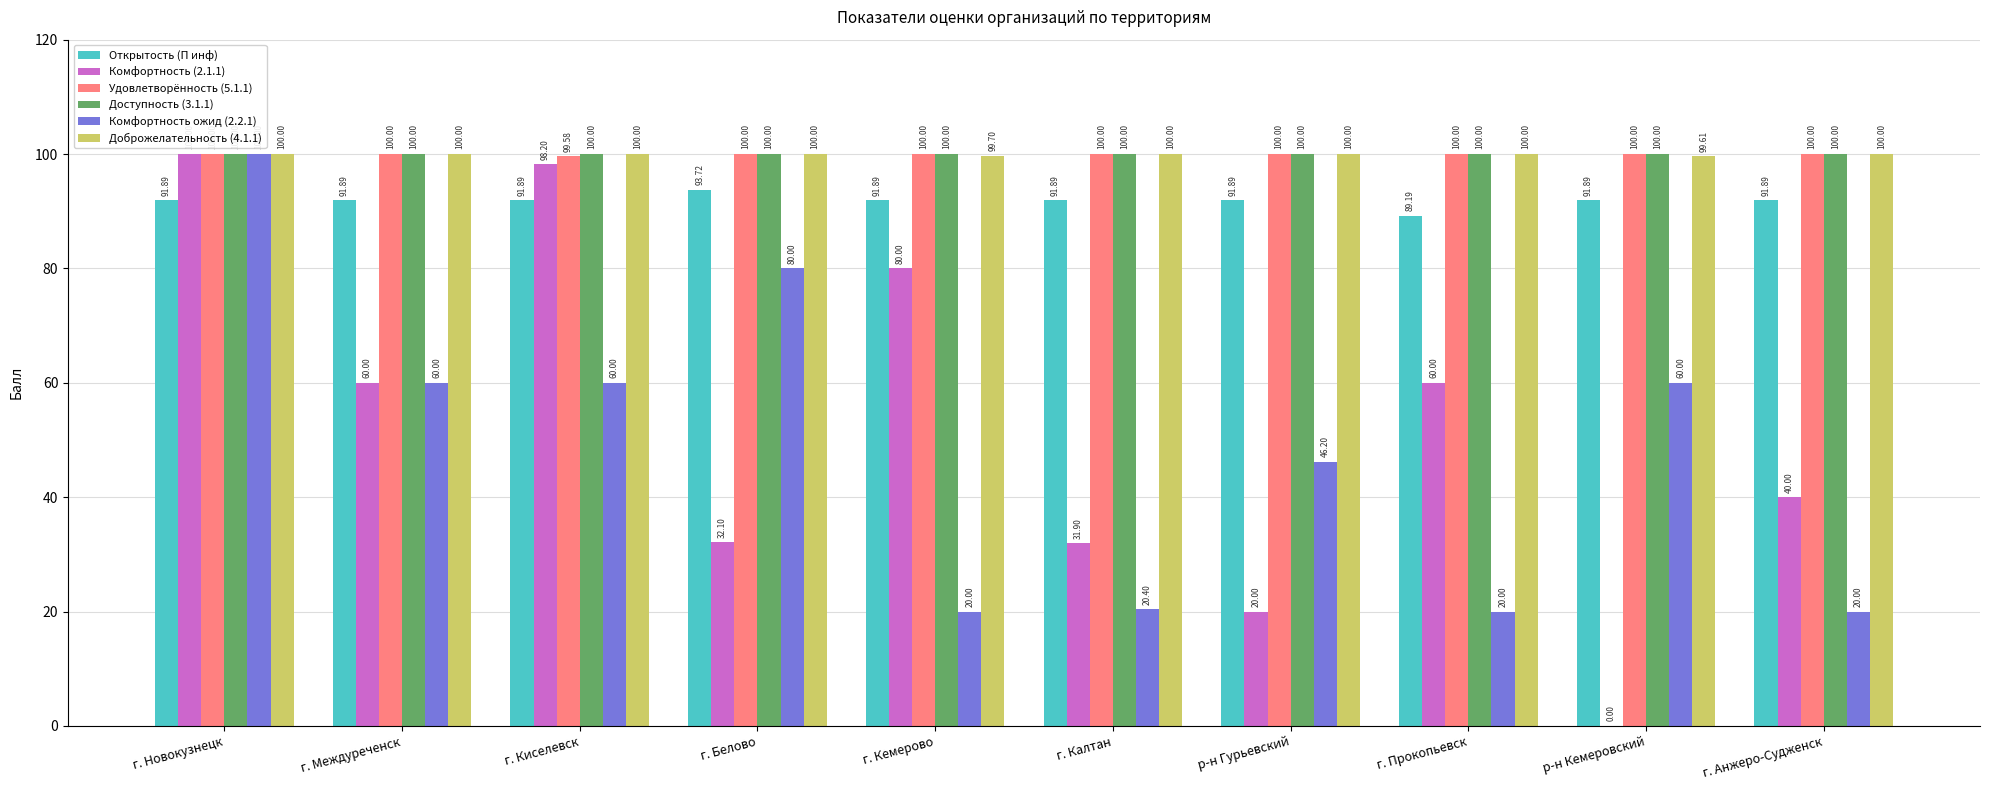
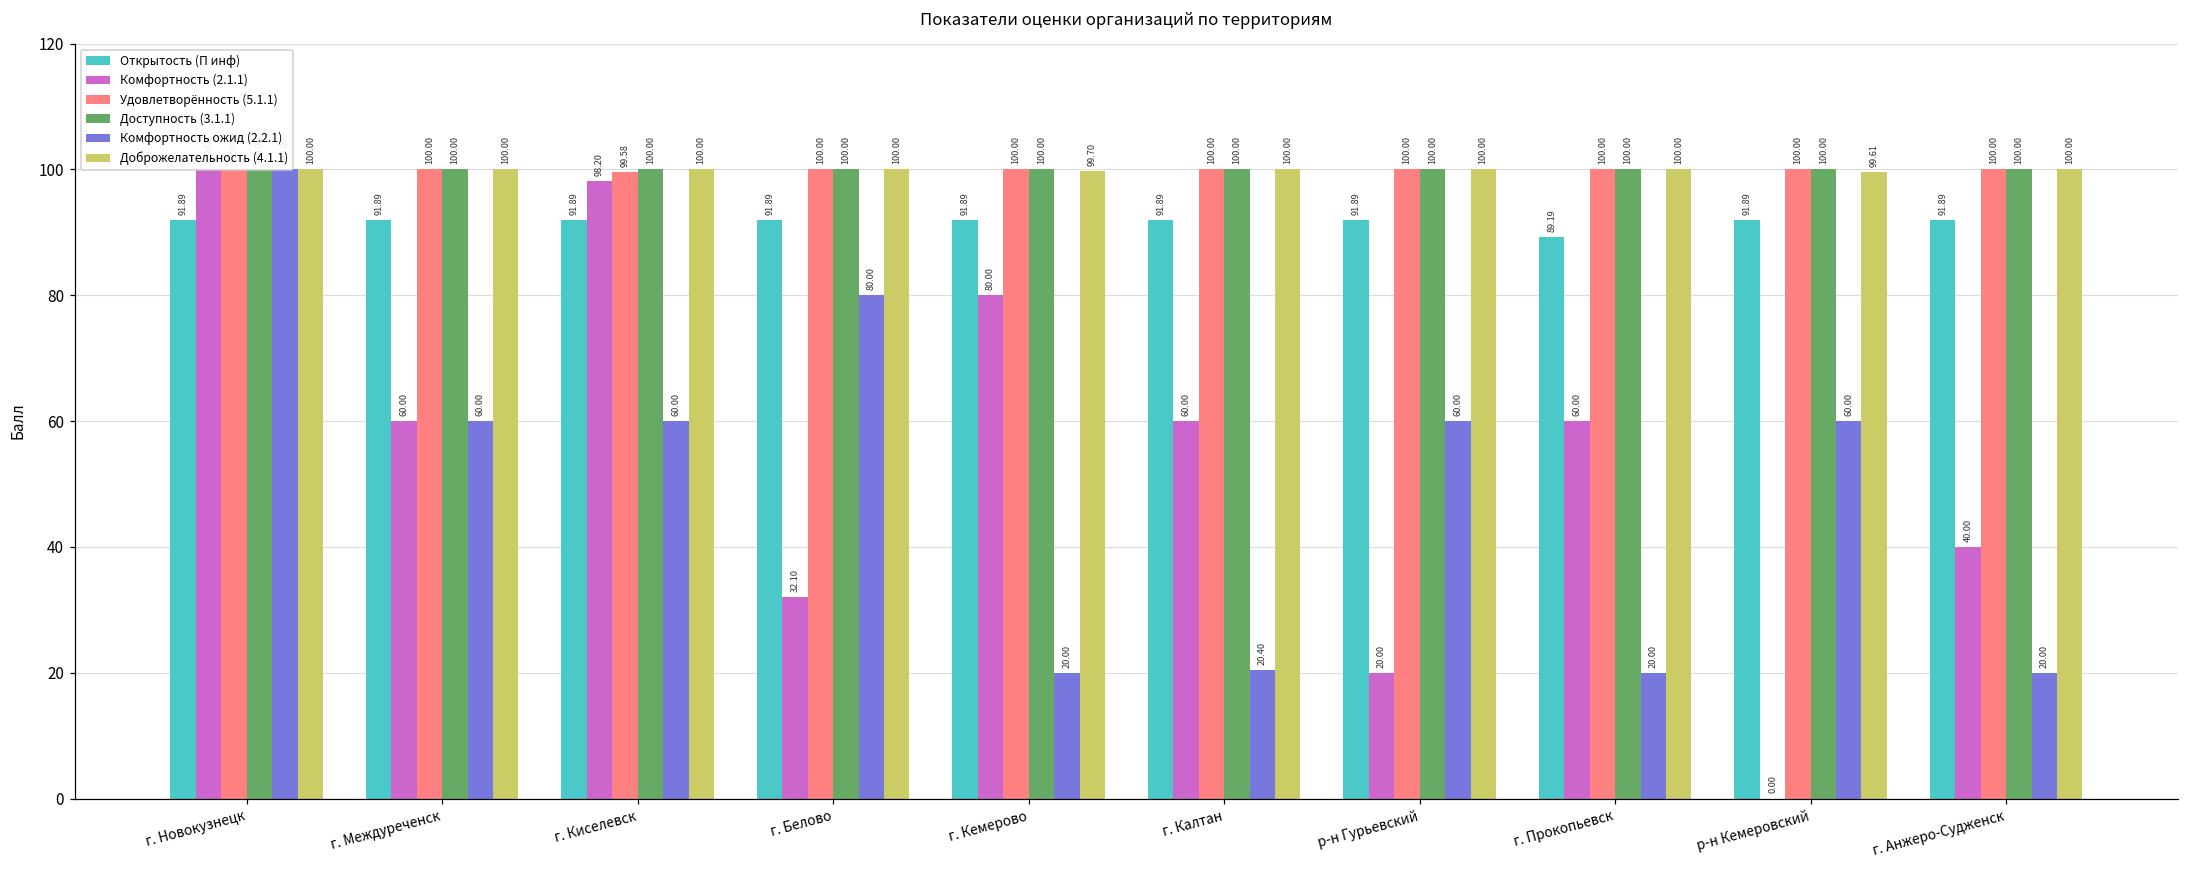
  {
    "Открытость (П инф)": {
      "г. Новокузнецк": 91.89,
      "г. Междуреченск": 91.89,
      "г. Киселевск": 91.89,
-     "г. Белово": 93.72,
+     "г. Белово": 91.89,
      "г. Кемерово": 91.89,
      "г. Калтан": 91.89,
      "р-н Гурьевский": 91.89,
      "г. Прокопьевск": 89.19,
      "р-н Кемеровский": 91.89,
      "г. Анжеро-Судженск": 91.89
    },
    "Комфортность (2.1.1)": {
      "г. Междуреченск": 60.00,
      "г. Киселевск": 98.20,
      "г. Белово": 32.10,
      "г. Кемерово": 80.00,
-     "г. Калтан": 31.90,
+     "г. Калтан": 60.00,
      "р-н Гурьевский": 20.00,
      "г. Прокопьевск": 60.00,
      "р-н Кемеровский": 0.00,
      "г. Анжеро-Судженск": 40.00
    },
    "Удовлетворённость (5.1.1)": {
      "г. Междуреченск": 100.00,
      "г. Киселевск": 99.58,
      "г. Белово": 100.00,
      "г. Кемерово": 100.00,
      "г. Калтан": 100.00,
      "р-н Гурьевский": 100.00,
      "г. Прокопьевск": 100.00,
      "р-н Кемеровский": 100.00,
      "г. Анжеро-Судженск": 100.00
    },
    "Доступность (3.1.1)": {
      "г. Междуреченск": 100.00,
      "г. Киселевск": 100.00,
      "г. Белово": 100.00,
      "г. Кемерово": 100.00,
      "г. Калтан": 100.00,
      "р-н Гурьевский": 100.00,
      "г. Прокопьевск": 100.00,
      "р-н Кемеровский": 100.00,
      "г. Анжеро-Судженск": 100.00
    },
    "Комфортность ожид (2.2.1)": {
      "г. Междуреченск": 60.00,
      "г. Киселевск": 60.00,
      "г. Белово": 80.00,
      "г. Кемерово": 20.00,
      "г. Калтан": 20.40,
-     "р-н Гурьевский": 46.20,
+     "р-н Гурьевский": 60.00,
      "г. Прокопьевск": 20.00,
      "р-н Кемеровский": 60.00,
      "г. Анжеро-Судженск": 20.00
    },
    "Доброжелательность (4.1.1)": {
      "г. Новокузнецк": 100.00,
      "г. Междуреченск": 100.00,
      "г. Киселевск": 100.00,
      "г. Белово": 100.00,
      "г. Кемерово": 99.70,
      "г. Калтан": 100.00,
      "р-н Гурьевский": 100.00,
      "г. Прокопьевск": 100.00,
      "р-н Кемеровский": 99.61,
      "г. Анжеро-Судженск": 100.00
    }
  }
